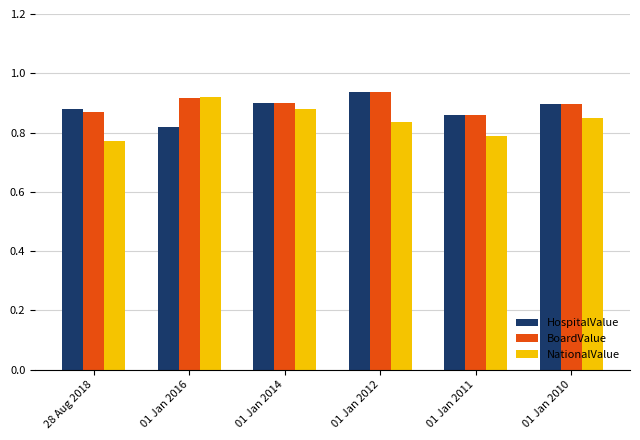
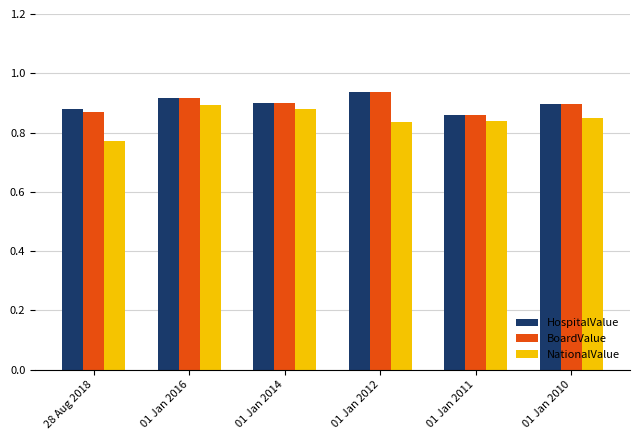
  {
    "HospitalValue": {
      "28 Aug 2018": 0.88,
-     "01 Jan 2016": 0.82,
+     "01 Jan 2016": 0.92,
      "01 Jan 2014": 0.90,
      "01 Jan 2012": 0.94,
      "01 Jan 2011": 0.86,
      "01 Jan 2010": 0.90
    },
    "BoardValue": {
      "28 Aug 2018": 0.87,
      "01 Jan 2016": 0.92,
      "01 Jan 2014": 0.90,
      "01 Jan 2012": 0.94,
      "01 Jan 2011": 0.86,
      "01 Jan 2010": 0.90
    },
    "NationalValue": {
      "28 Aug 2018": 0.77,
-     "01 Jan 2016": 0.92,
+     "01 Jan 2016": 0.89,
      "01 Jan 2014": 0.88,
      "01 Jan 2012": 0.83,
-     "01 Jan 2011": 0.79,
+     "01 Jan 2011": 0.84,
      "01 Jan 2010": 0.85
    }
  }
